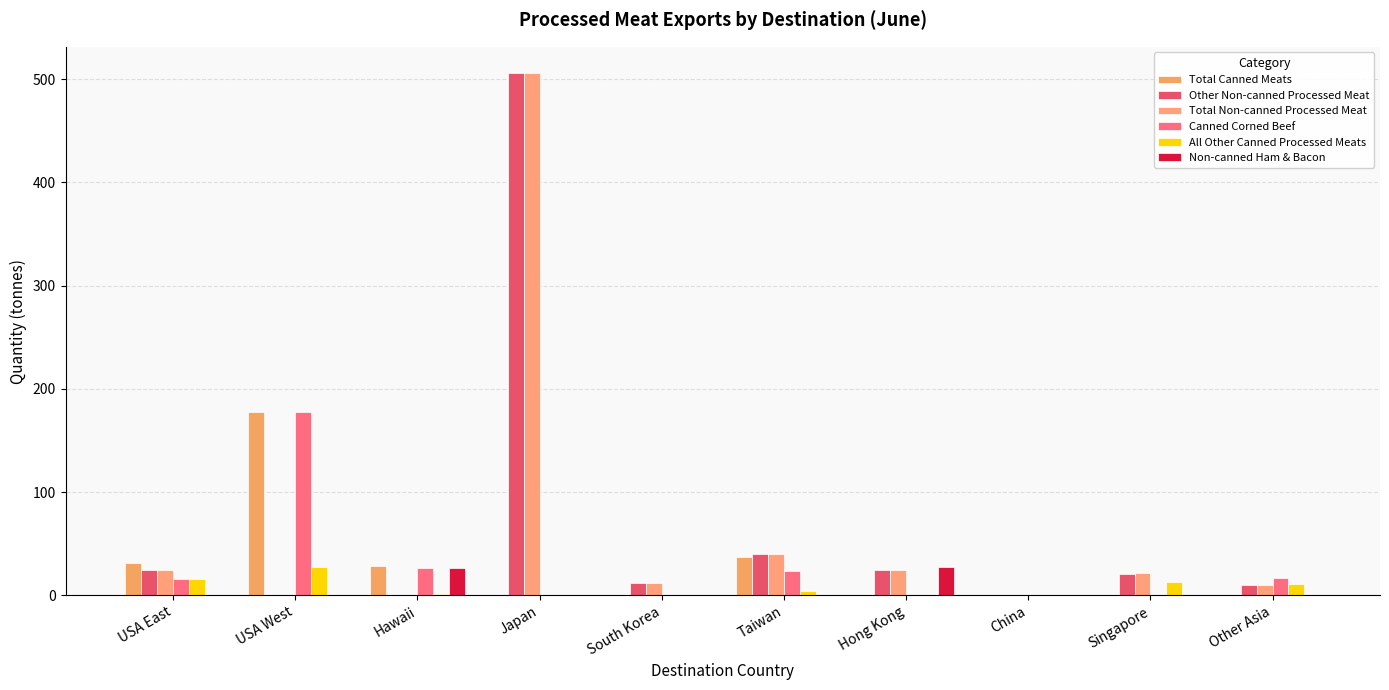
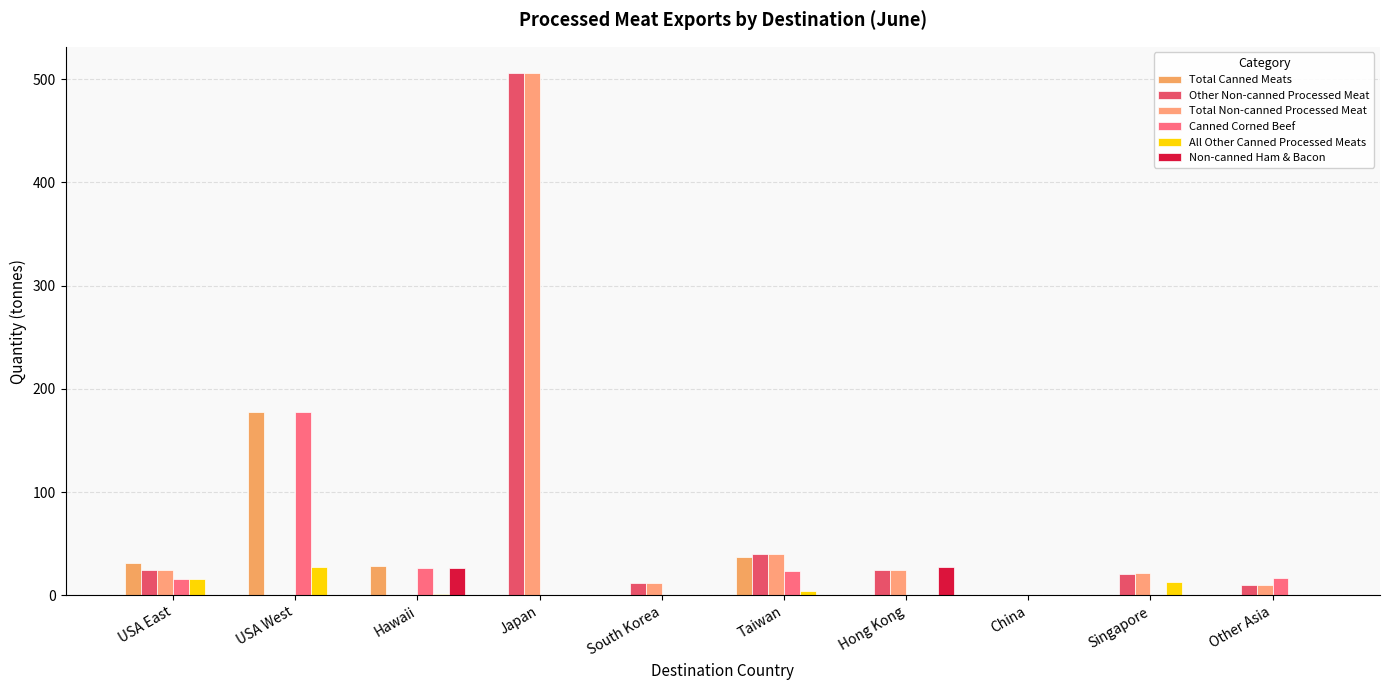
  {
    "All Other Canned Processed Meats": {
      "USA East": 16,
      "USA West": 28,
      "Japan": 0,
      "South Korea": 0,
      "Taiwan": 4,
      "Hong Kong": 0,
      "China": 0,
      "Singapore": 13,
-     "Other Asia": 11
+     "Other Asia": 1
    },
    "Non-canned Ham & Bacon": {
      "USA East": 0,
      "USA West": 0,
      "Hawaii": 27,
      "Japan": 0,
      "South Korea": 0,
      "Hong Kong": 28,
      "China": 0,
      "Other Asia": 0
    }
  }
